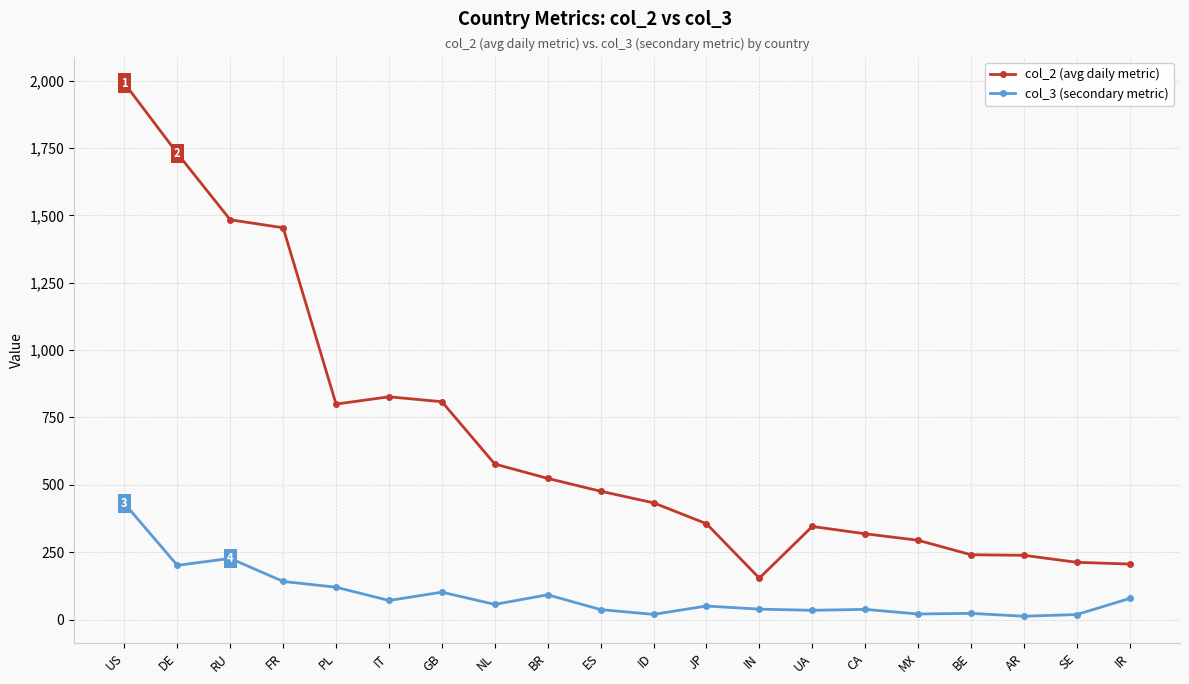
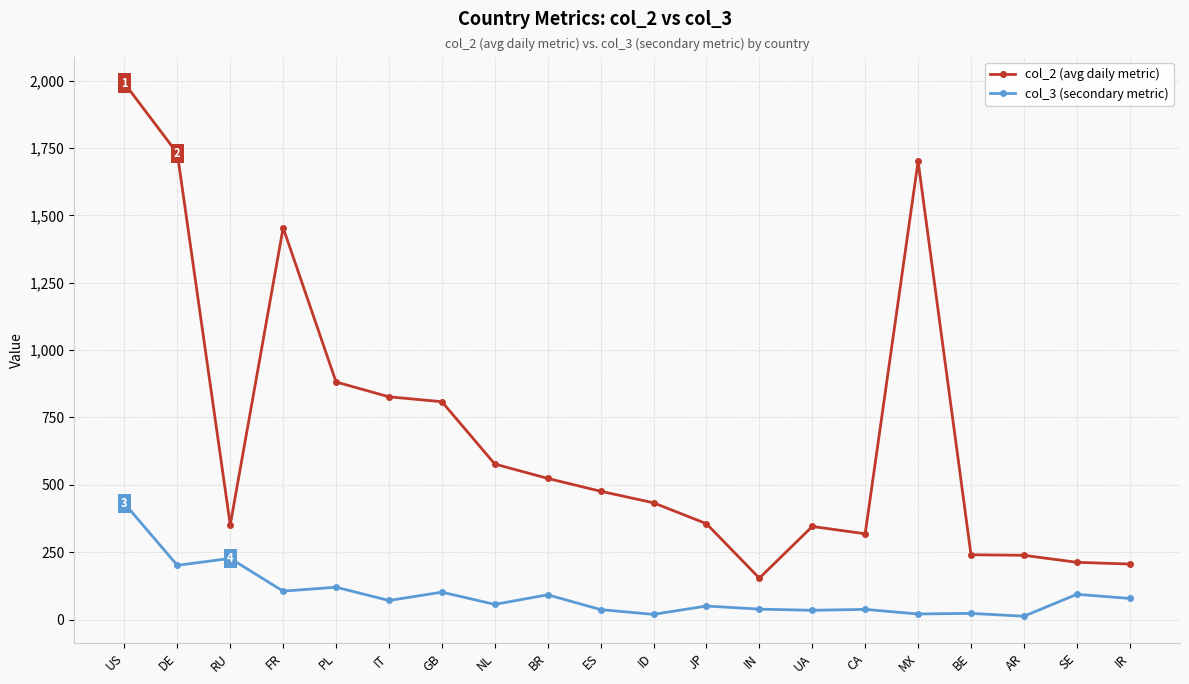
  {
    "col_2 (avg daily metric)": {
-     "RU": "1,480",
+     "RU": "350",
      "FR": "1,450",
-     "PL": "800",
+     "PL": "880",
      "IT": "830",
      "GB": "810",
      "NL": "580",
      "BR": "520",
      "ES": "480",
      "ID": "430",
      "JP": "360",
      "IN": "150",
      "UA": "350",
      "CA": "320",
-     "MX": "290",
+     "MX": "1,700",
      "BE": "240",
      "AR": "240",
      "SE": "210",
      "IR": "210"
    },
    "col_3 (secondary metric)": {
      "DE": "200",
-     "FR": "140",
+     "FR": "110",
      "PL": "120",
      "IT": "70",
      "GB": "100",
      "NL": "60",
      "BR": "90",
      "ES": "40",
      "ID": "20",
      "JP": "50",
      "IN": "40",
      "UA": "30",
      "CA": "40",
      "MX": "20",
      "BE": "20",
      "AR": "10",
-     "SE": "20",
+     "SE": "90",
      "IR": "80"
    }
  }
